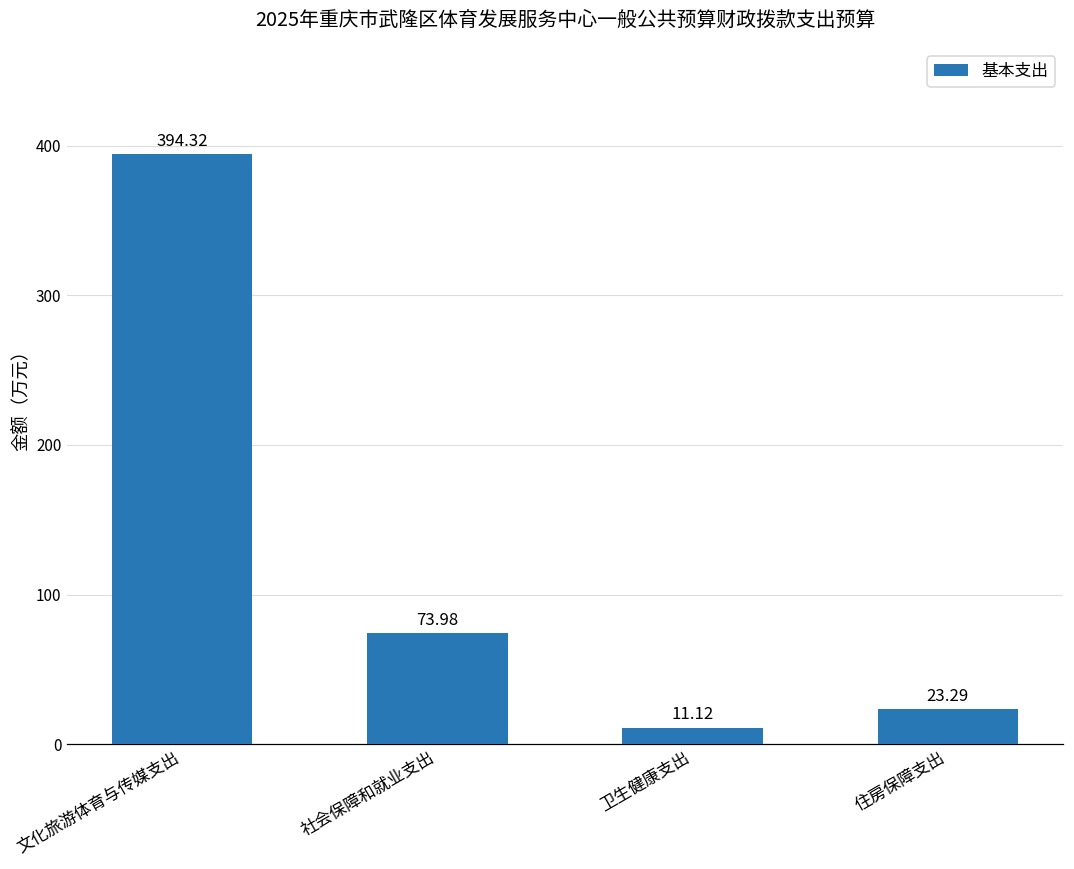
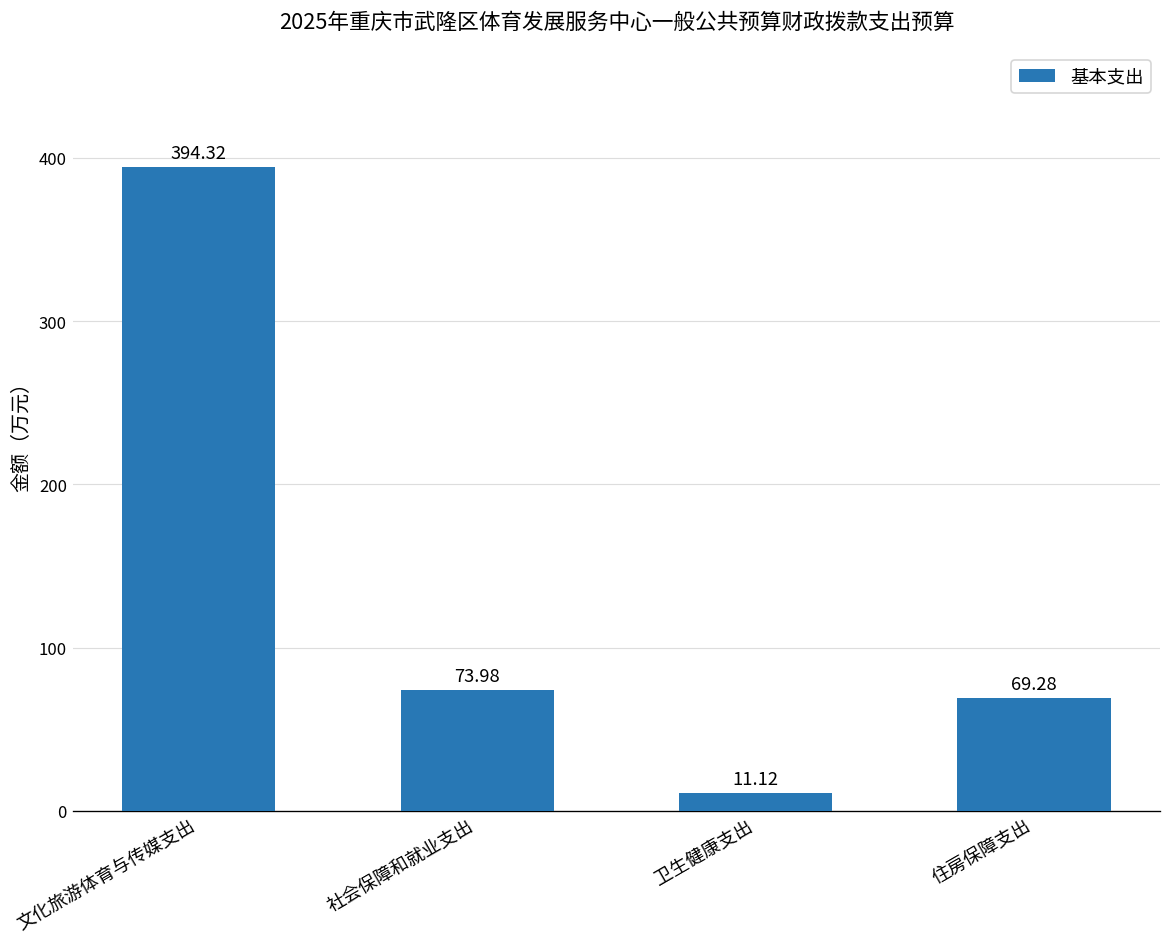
  {
    "文化旅游体育与传媒支出": 394.32,
    "社会保障和就业支出": 73.98,
    "卫生健康支出": 11.12,
-   "住房保障支出": 23.29
+   "住房保障支出": 69.28
  }
